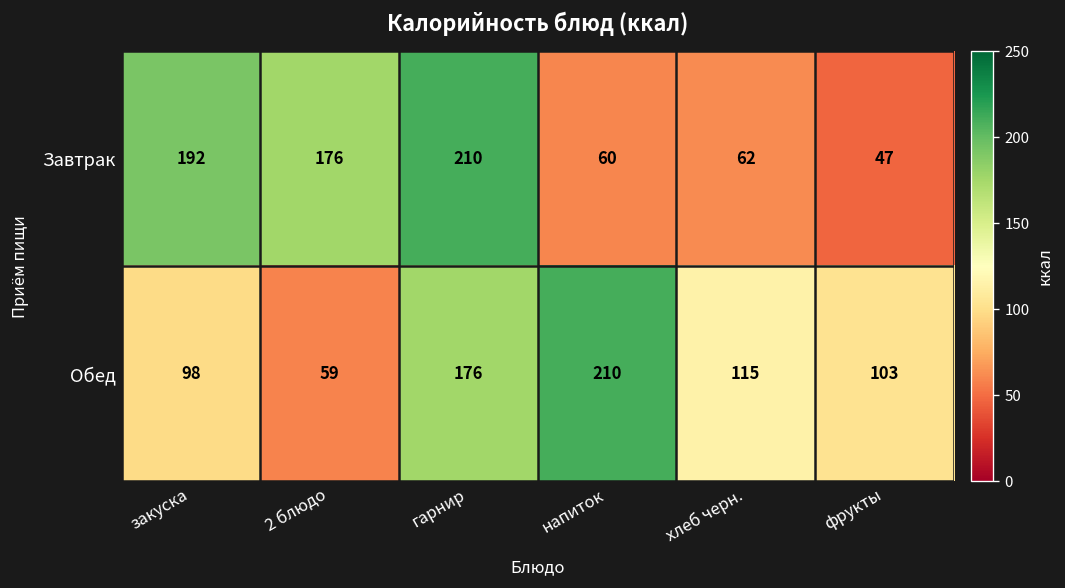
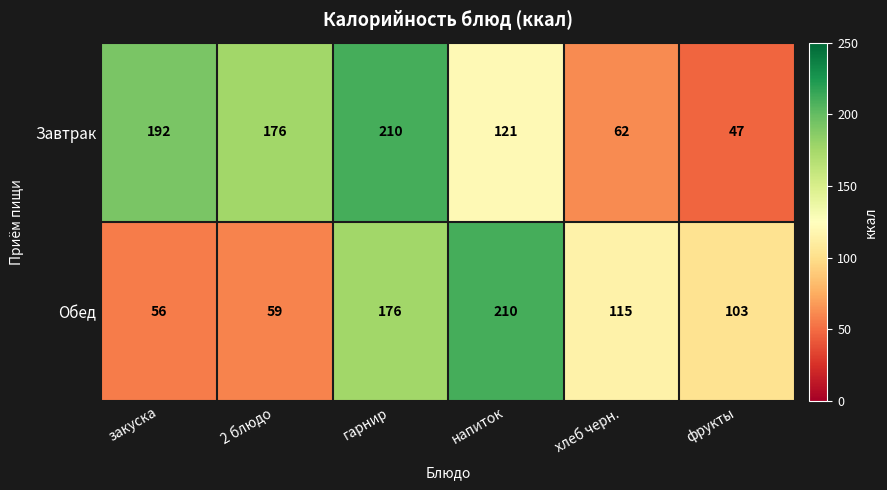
  {
    "Завтрак": {
      "закуска": 192,
      "2 блюдо": 176,
      "гарнир": 210,
-     "напиток": 60,
+     "напиток": 121,
      "хлеб черн.": 62,
      "фрукты": 47
    },
    "Обед": {
-     "закуска": 98,
+     "закуска": 56,
      "2 блюдо": 59,
      "гарнир": 176,
      "напиток": 210,
      "хлеб черн.": 115,
      "фрукты": 103
    }
  }
